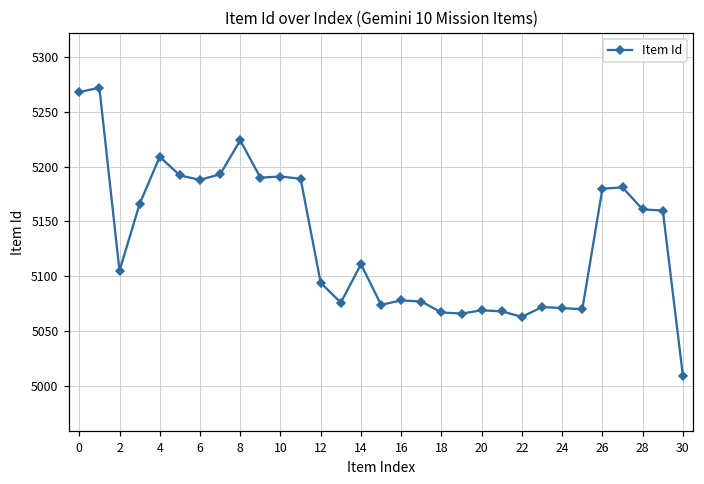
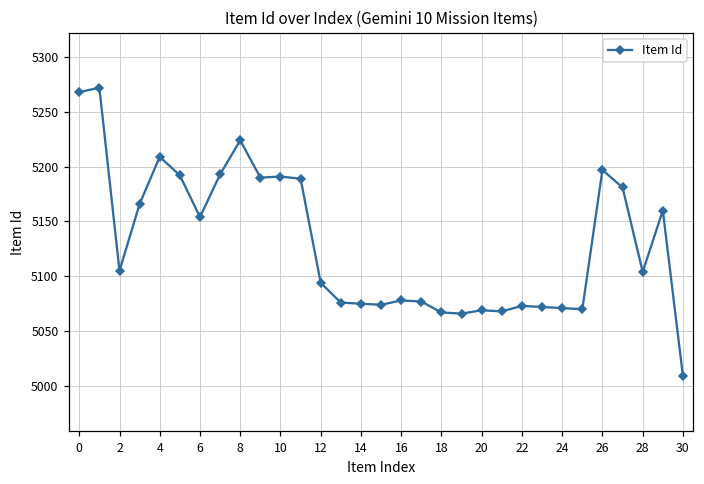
  {
    "0": 5270,
    "2": 5110,
    "4": 5210,
-   "6": 5190,
+   "6": 5150,
    "8": 5220,
    "10": 5190,
    "12": 5090,
-   "14": 5110,
+   "14": 5080,
    "16": 5080,
    "18": 5070,
    "20": 5070,
-   "22": 5060,
+   "22": 5070,
    "24": 5070,
-   "26": 5180,
-   "28": 5160,
+   "26": 5200,
+   "28": 5100,
    "30": 5010
  }
